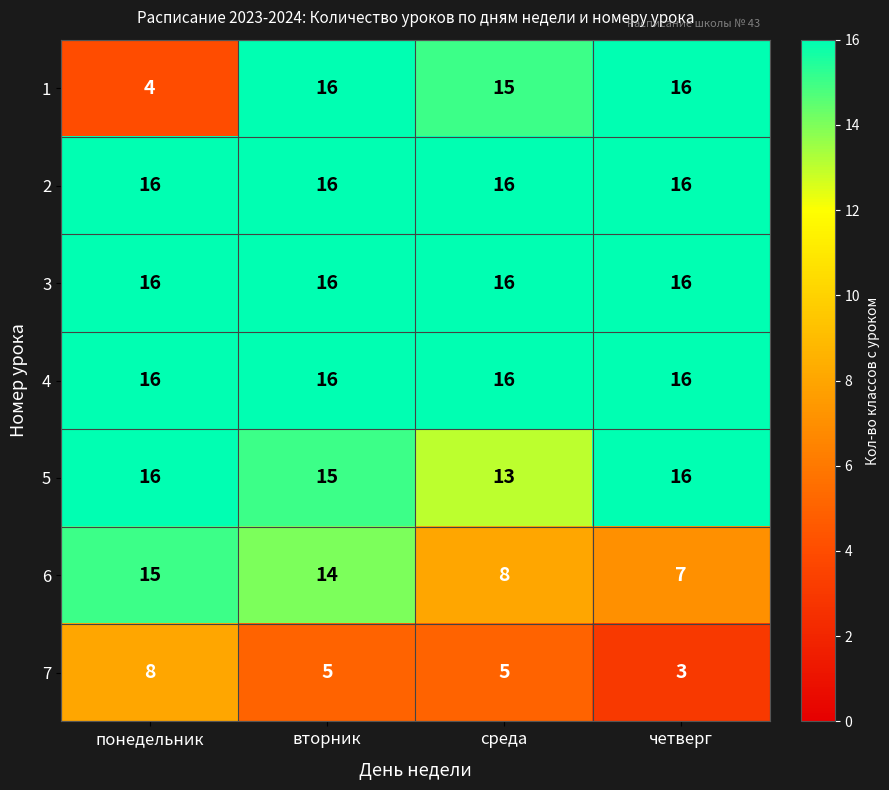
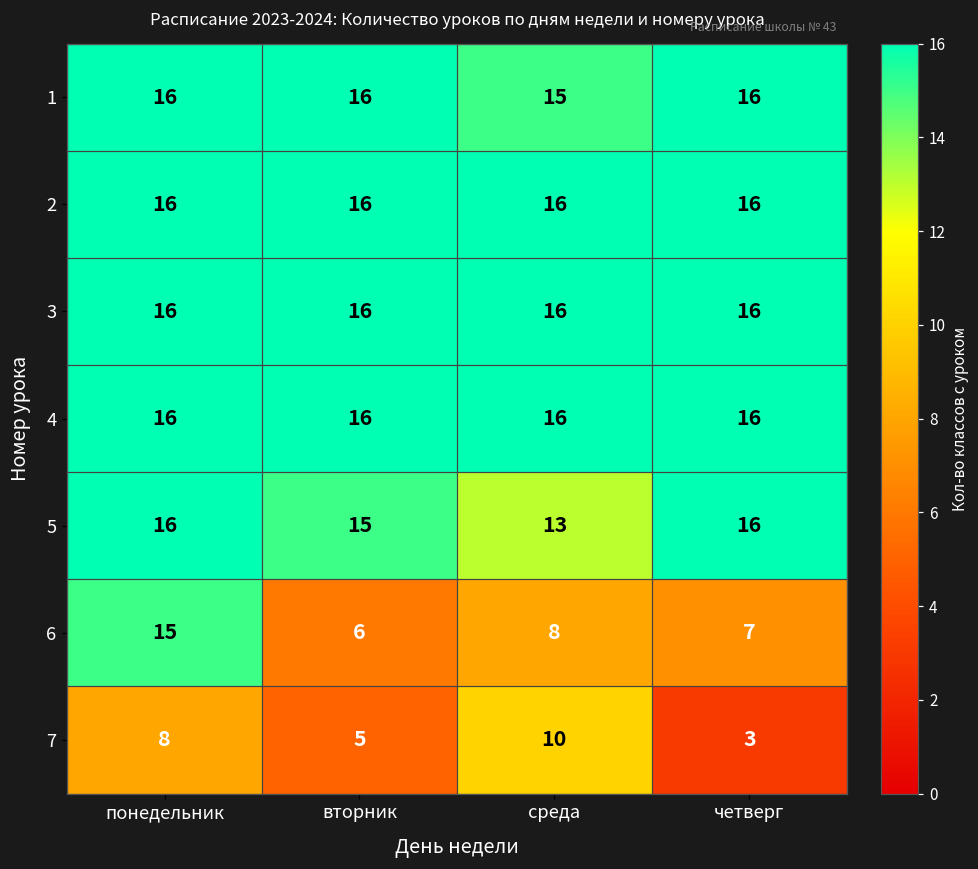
  {
    "1": {
-     "понедельник": 4,
+     "понедельник": 16,
      "вторник": 16,
      "среда": 15,
      "четверг": 16
    },
    "2": {
      "понедельник": 16,
      "вторник": 16,
      "среда": 16,
      "четверг": 16
    },
    "3": {
      "понедельник": 16,
      "вторник": 16,
      "среда": 16,
      "четверг": 16
    },
    "4": {
      "понедельник": 16,
      "вторник": 16,
      "среда": 16,
      "четверг": 16
    },
    "5": {
      "понедельник": 16,
      "вторник": 15,
      "среда": 13,
      "четверг": 16
    },
    "6": {
      "понедельник": 15,
-     "вторник": 14,
+     "вторник": 6,
      "среда": 8,
      "четверг": 7
    },
    "7": {
      "понедельник": 8,
      "вторник": 5,
-     "среда": 5,
+     "среда": 10,
      "четверг": 3
    }
  }
